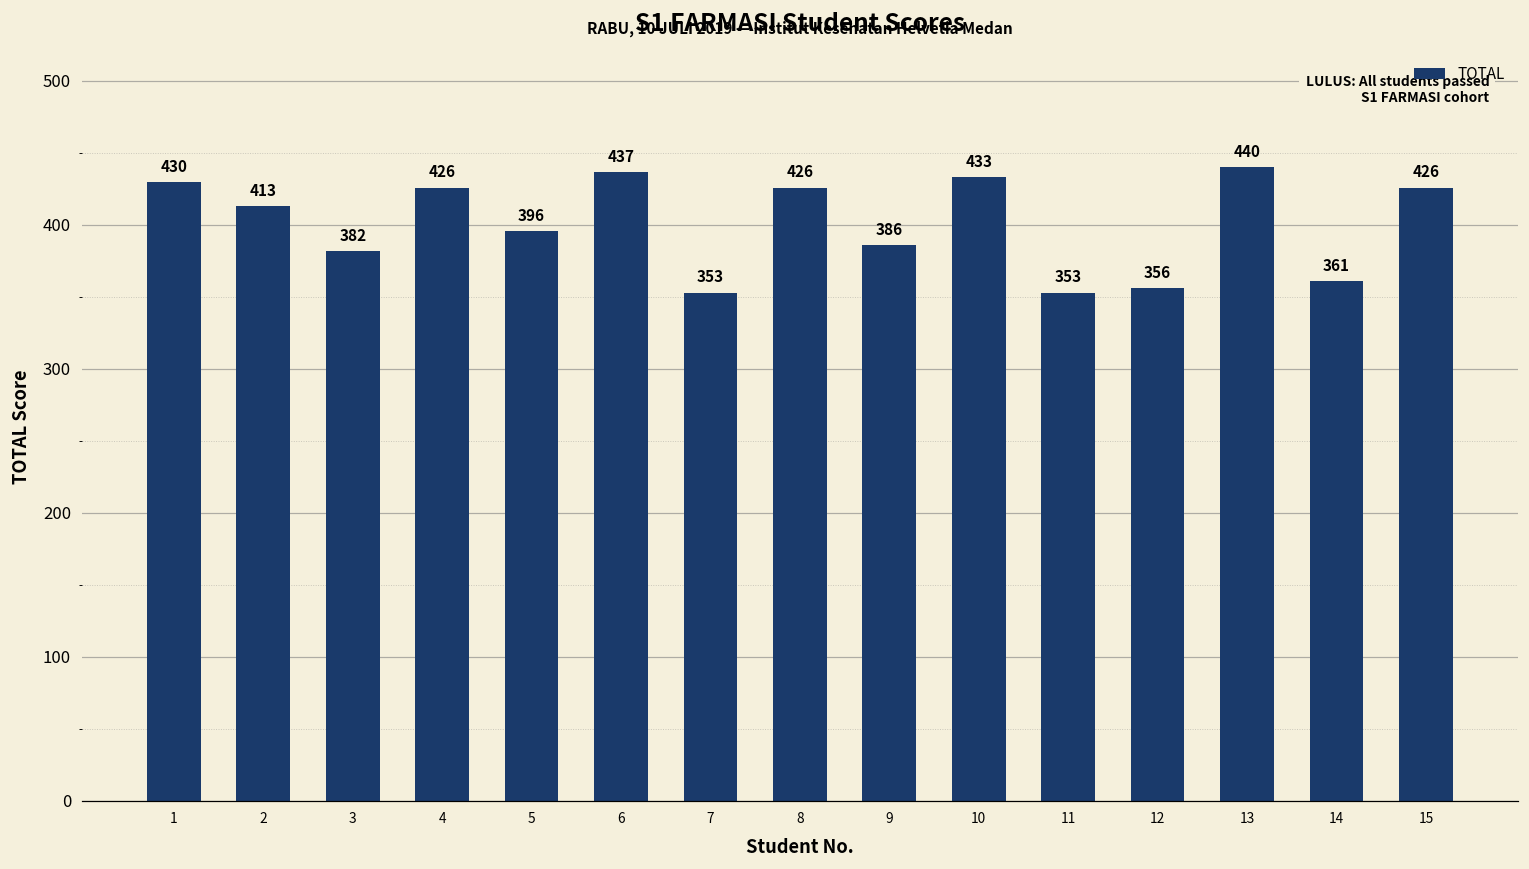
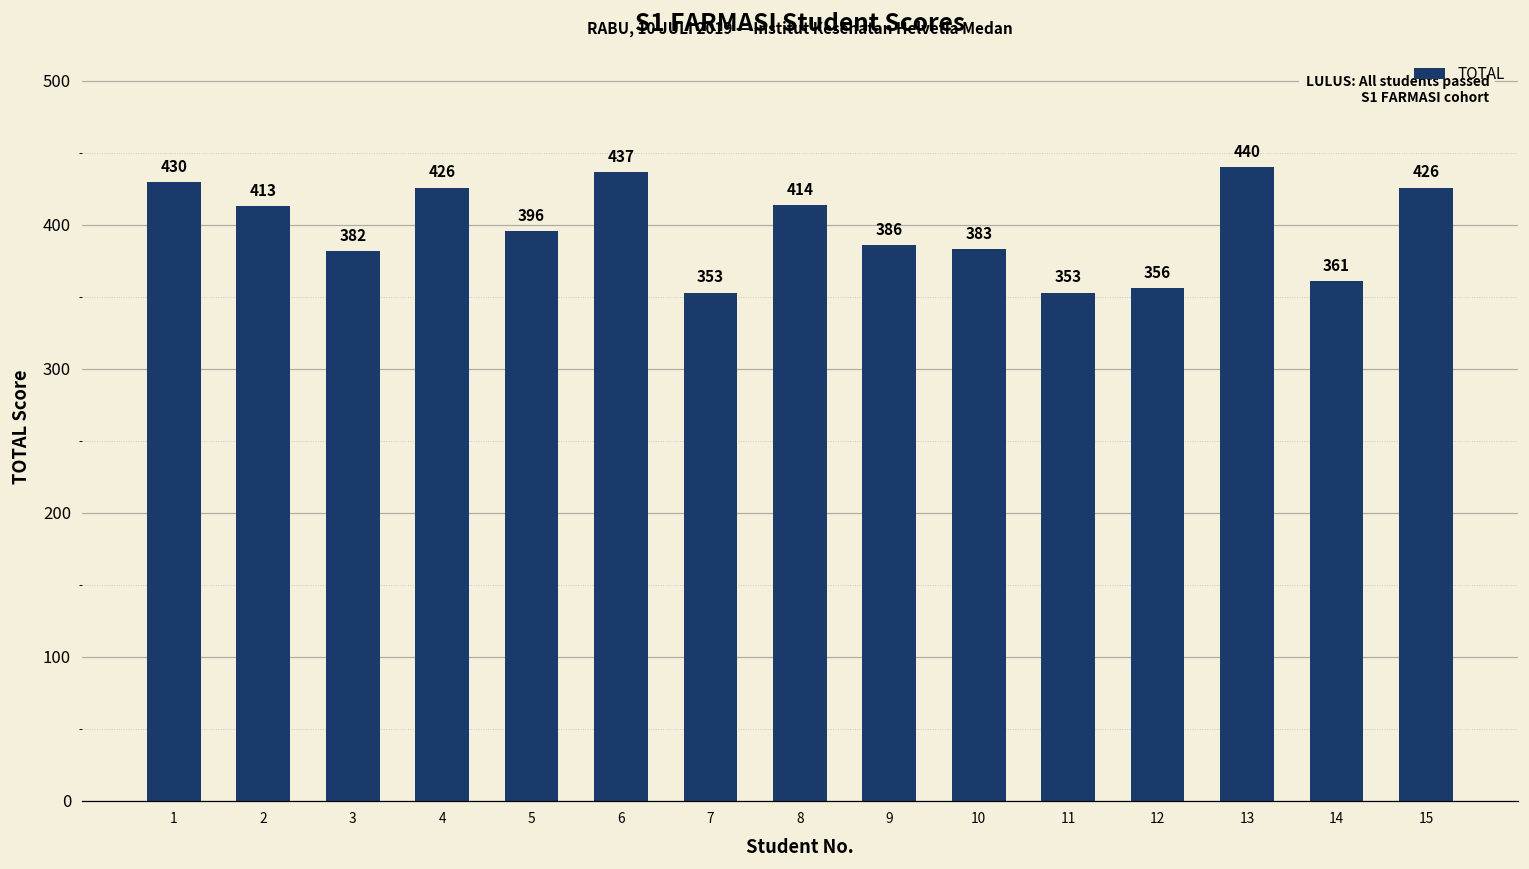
  {
    "1": 430,
    "2": 413,
    "3": 382,
    "4": 426,
    "5": 396,
    "6": 437,
    "7": 353,
-   "8": 426,
+   "8": 414,
    "9": 386,
-   "10": 433,
+   "10": 383,
    "11": 353,
    "12": 356,
    "13": 440,
    "14": 361,
    "15": 426
  }
